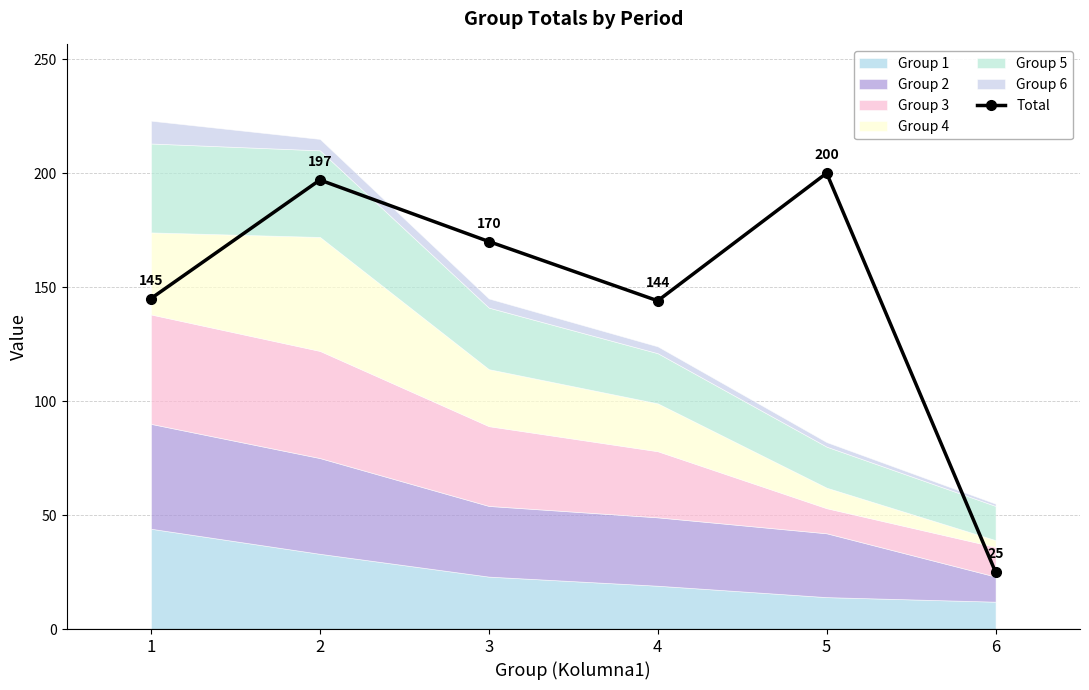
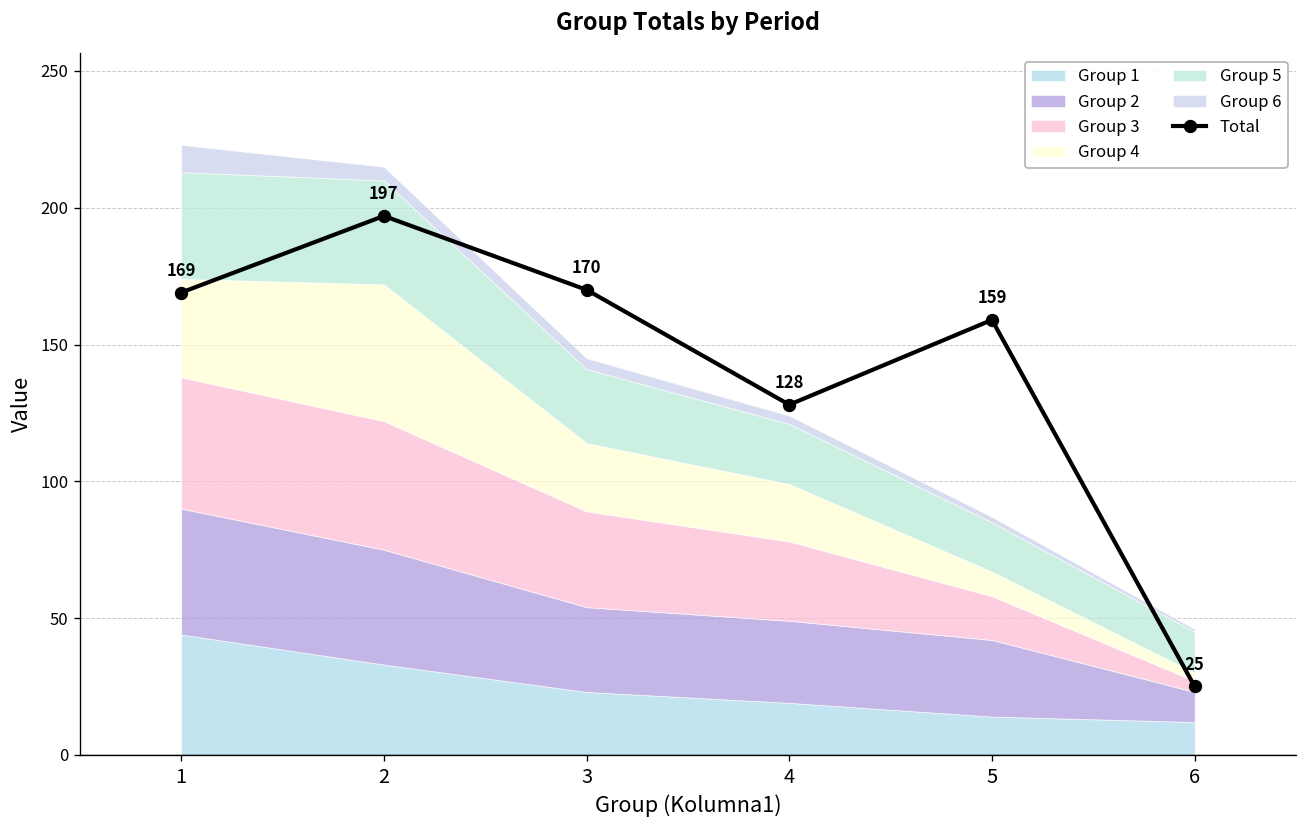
  {
    "Total": {
-     "1": 145,
+     "1": 169,
      "2": 197,
      "3": 170,
-     "4": 144,
-     "5": 200,
+     "4": 128,
+     "5": 159,
      "6": 25
    },
    "Group 2": {
      "1": 46,
      "2": 42,
      "3": 31,
      "4": 30,
      "5": 28,
      "6": 11
    },
    "Group 3": {
      "1": 48,
      "2": 47,
      "3": 35,
      "4": 29,
-     "5": 11,
-     "6": 13
+     "5": 16,
+     "6": 4
    },
    "Group 4": {
      "1": 36,
      "2": 50,
      "3": 25,
      "4": 21,
      "5": 9,
      "6": 3
    }
  }
